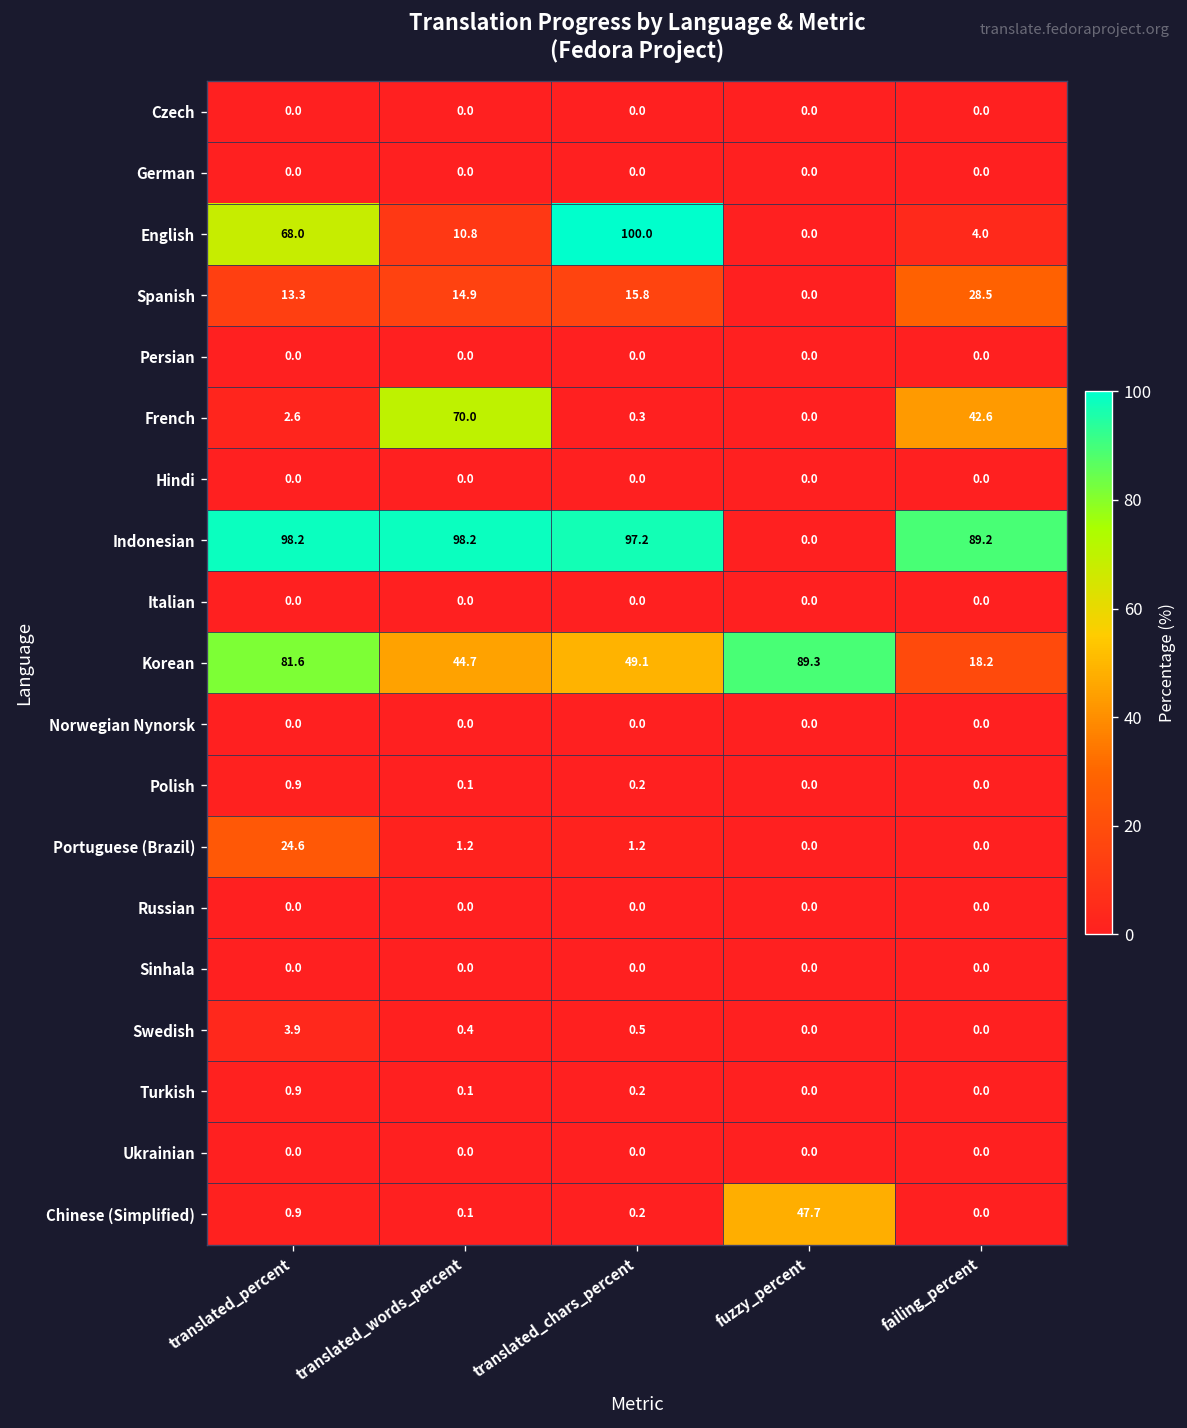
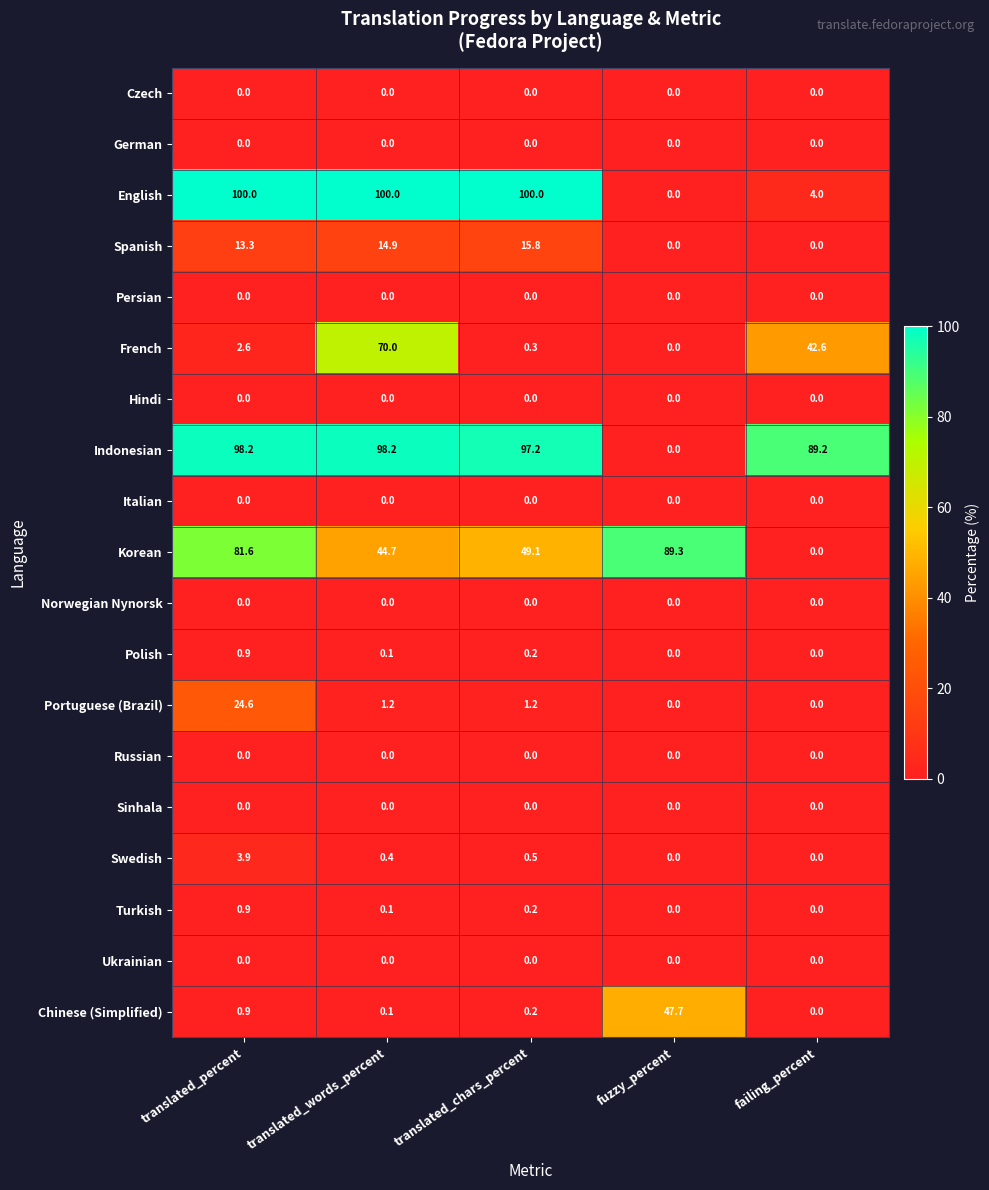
  {
    "Czech": {
      "translated_percent": 0.0,
      "translated_words_percent": 0.0,
      "translated_chars_percent": 0.0,
      "fuzzy_percent": 0.0,
      "failing_percent": 0.0
    },
    "German": {
      "translated_percent": 0.0,
      "translated_words_percent": 0.0,
      "translated_chars_percent": 0.0,
      "fuzzy_percent": 0.0,
      "failing_percent": 0.0
    },
    "English": {
-     "translated_percent": 68.0,
-     "translated_words_percent": 10.8,
+     "translated_percent": 100.0,
+     "translated_words_percent": 100.0,
      "translated_chars_percent": 100.0,
      "fuzzy_percent": 0.0,
      "failing_percent": 4.0
    },
    "Spanish": {
      "translated_percent": 13.3,
      "translated_words_percent": 14.9,
      "translated_chars_percent": 15.8,
      "fuzzy_percent": 0.0,
-     "failing_percent": 28.5
+     "failing_percent": 0.0
    },
    "Persian": {
      "translated_percent": 0.0,
      "translated_words_percent": 0.0,
      "translated_chars_percent": 0.0,
      "fuzzy_percent": 0.0,
      "failing_percent": 0.0
    },
    "French": {
      "translated_percent": 2.6,
      "translated_words_percent": 70.0,
      "translated_chars_percent": 0.3,
      "fuzzy_percent": 0.0,
      "failing_percent": 42.6
    },
    "Hindi": {
      "translated_percent": 0.0,
      "translated_words_percent": 0.0,
      "translated_chars_percent": 0.0,
      "fuzzy_percent": 0.0,
      "failing_percent": 0.0
    },
    "Indonesian": {
      "translated_percent": 98.2,
      "translated_words_percent": 98.2,
      "translated_chars_percent": 97.2,
      "fuzzy_percent": 0.0,
      "failing_percent": 89.2
    },
    "Italian": {
      "translated_percent": 0.0,
      "translated_words_percent": 0.0,
      "translated_chars_percent": 0.0,
      "fuzzy_percent": 0.0,
      "failing_percent": 0.0
    },
    "Korean": {
      "translated_percent": 81.6,
      "translated_words_percent": 44.7,
      "translated_chars_percent": 49.1,
      "fuzzy_percent": 89.3,
-     "failing_percent": 18.2
+     "failing_percent": 0.0
    },
    "Norwegian Nynorsk": {
      "translated_percent": 0.0,
      "translated_words_percent": 0.0,
      "translated_chars_percent": 0.0,
      "fuzzy_percent": 0.0,
      "failing_percent": 0.0
    },
    "Polish": {
      "translated_percent": 0.9,
      "translated_words_percent": 0.1,
      "translated_chars_percent": 0.2,
      "fuzzy_percent": 0.0,
      "failing_percent": 0.0
    },
    "Portuguese (Brazil)": {
      "translated_percent": 24.6,
      "translated_words_percent": 1.2,
      "translated_chars_percent": 1.2,
      "fuzzy_percent": 0.0,
      "failing_percent": 0.0
    },
    "Russian": {
      "translated_percent": 0.0,
      "translated_words_percent": 0.0,
      "translated_chars_percent": 0.0,
      "fuzzy_percent": 0.0,
      "failing_percent": 0.0
    },
    "Sinhala": {
      "translated_percent": 0.0,
      "translated_words_percent": 0.0,
      "translated_chars_percent": 0.0,
      "fuzzy_percent": 0.0,
      "failing_percent": 0.0
    },
    "Swedish": {
      "translated_percent": 3.9,
      "translated_words_percent": 0.4,
      "translated_chars_percent": 0.5,
      "fuzzy_percent": 0.0,
      "failing_percent": 0.0
    },
    "Turkish": {
      "translated_percent": 0.9,
      "translated_words_percent": 0.1,
      "translated_chars_percent": 0.2,
      "fuzzy_percent": 0.0,
      "failing_percent": 0.0
    },
    "Ukrainian": {
      "translated_percent": 0.0,
      "translated_words_percent": 0.0,
      "translated_chars_percent": 0.0,
      "fuzzy_percent": 0.0,
      "failing_percent": 0.0
    },
    "Chinese (Simplified)": {
      "translated_percent": 0.9,
      "translated_words_percent": 0.1,
      "translated_chars_percent": 0.2,
      "fuzzy_percent": 47.7,
      "failing_percent": 0.0
    }
  }
